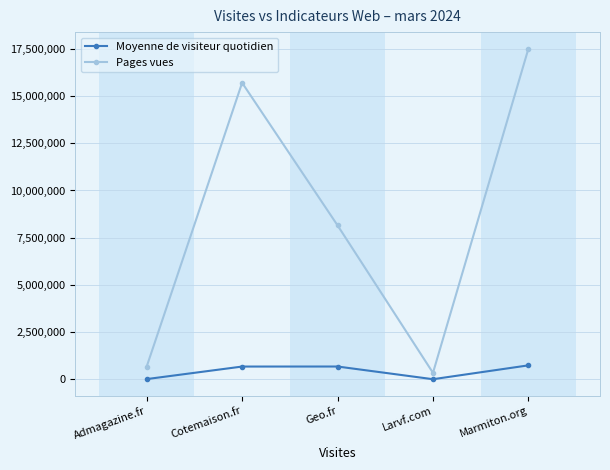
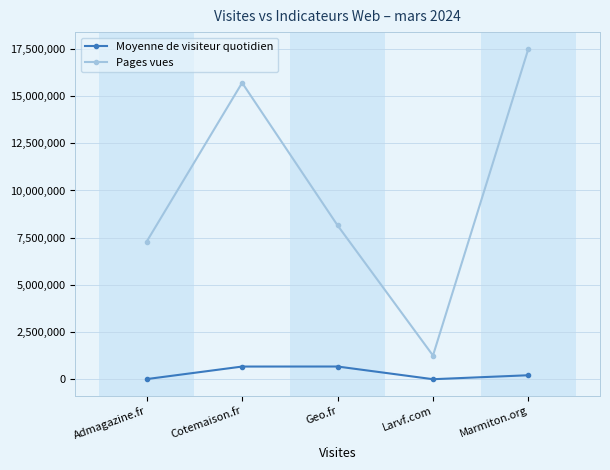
  {
    "Moyenne de visiteur quotidien": {
      "Admagazine.fr": "0",
      "Cotemaison.fr": "700,000",
      "Geo.fr": "700,000",
      "Larvf.com": "0",
-     "Marmiton.org": "700,000"
+     "Marmiton.org": "200,000"
    },
    "Pages vues": {
-     "Admagazine.fr": "700,000",
+     "Admagazine.fr": "7,300,000",
      "Cotemaison.fr": "15,700,000",
      "Geo.fr": "8,200,000",
-     "Larvf.com": "300,000",
+     "Larvf.com": "1,300,000",
      "Marmiton.org": "17,500,000"
    }
  }
